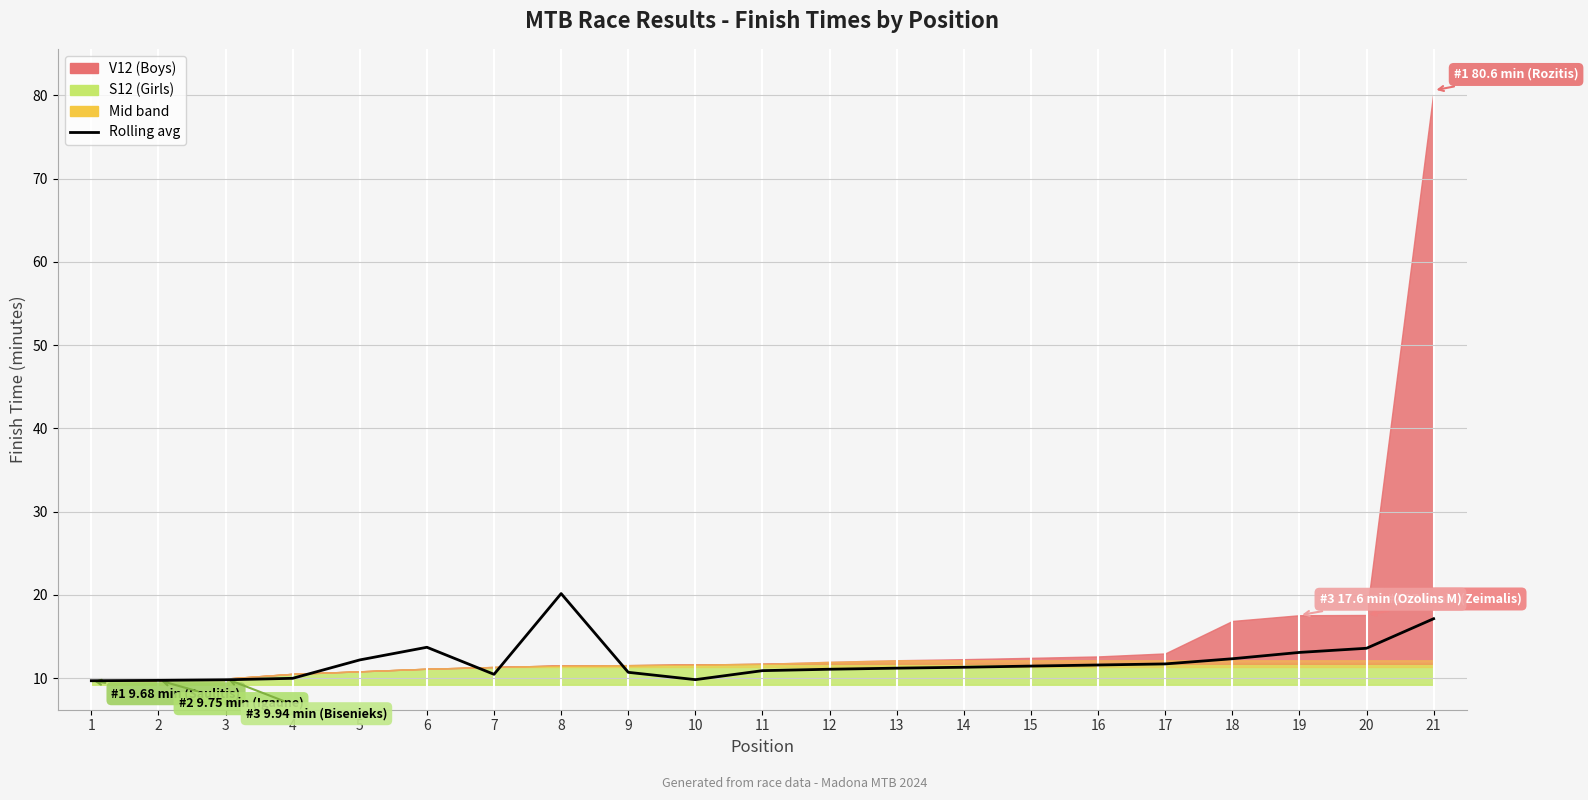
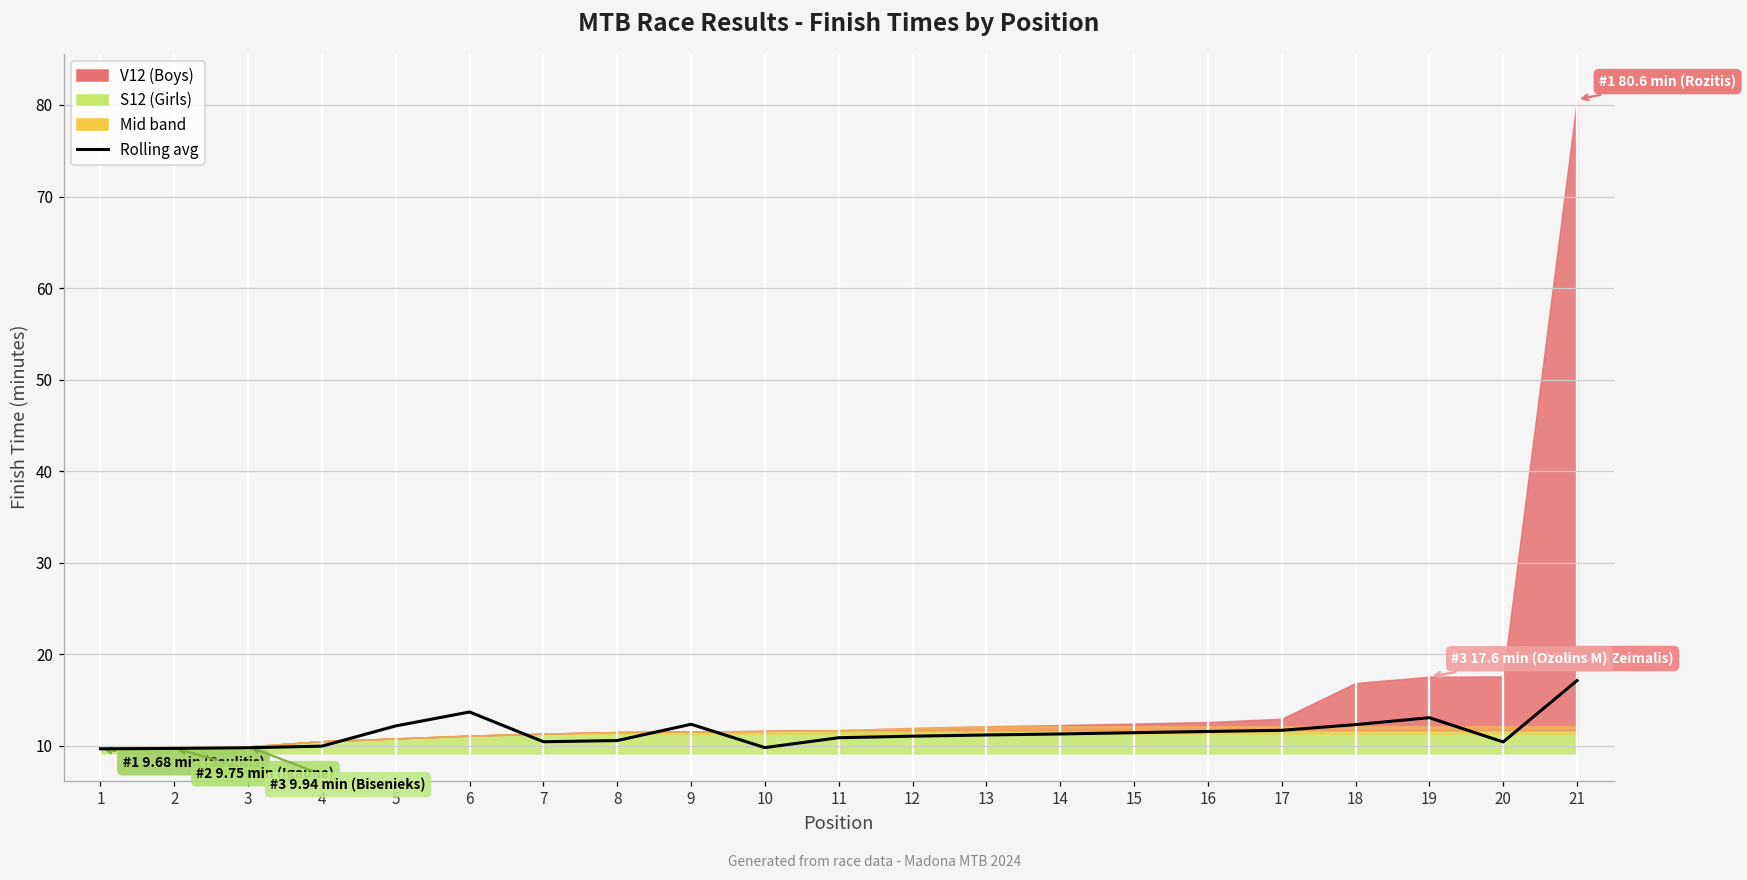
  {
    "Rolling avg": {
      "5": 12,
      "6": 14,
      "7": 10,
-     "8": 20,
-     "9": 11,
+     "8": 11,
+     "9": 12,
      "10": 10,
      "11": 11,
      "12": 11,
      "13": 11,
      "14": 11,
      "19": 13,
-     "20": 14
+     "20": 10
    },
    "S12 (Girls)": {
      "13": 12,
      "14": 12,
      "18": 12,
      "19": 12,
      "20": 12,
      "21": 12
    }
  }
